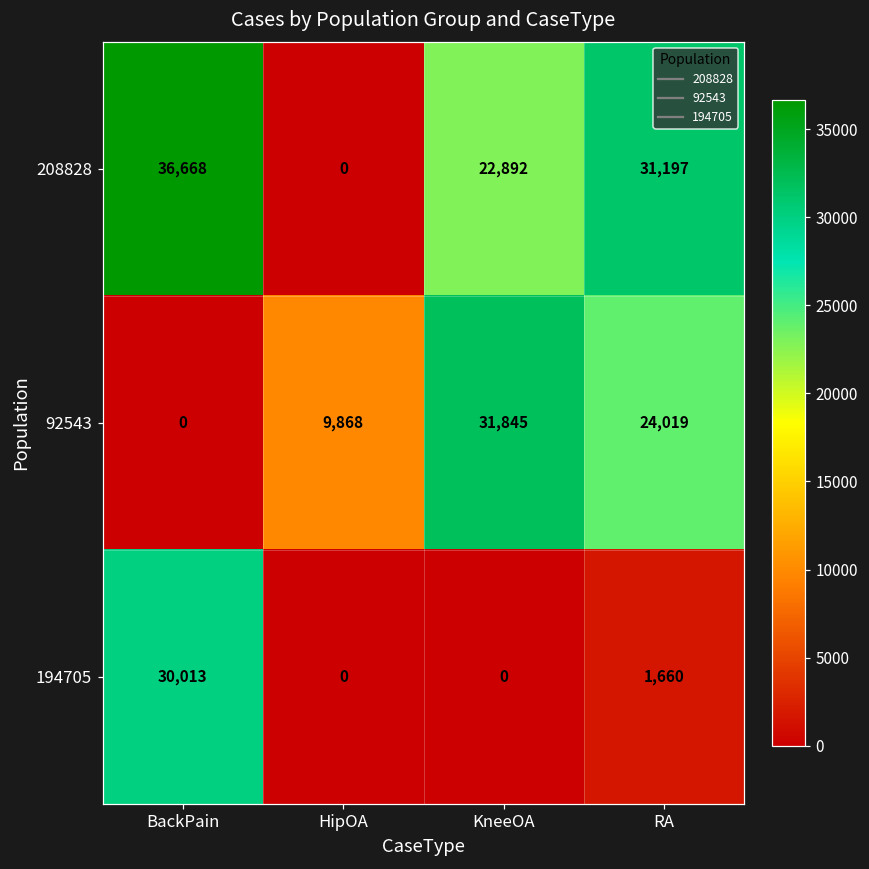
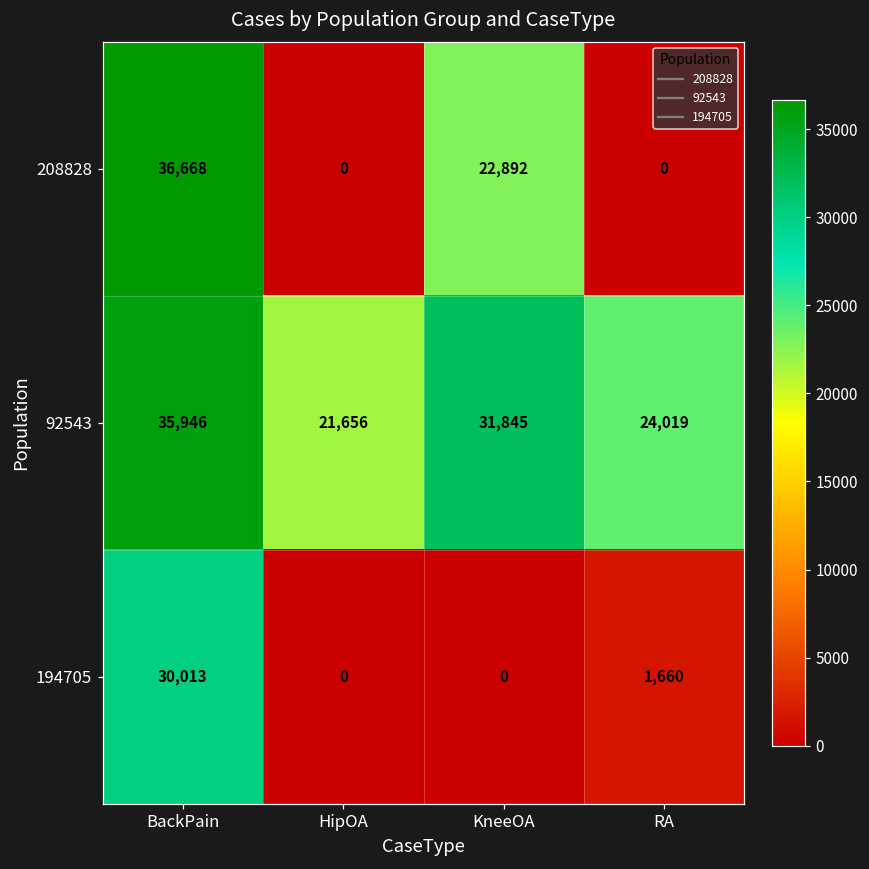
  {
    "208828": {
      "BackPain": "36,668",
      "HipOA": "0",
      "KneeOA": "22,892",
-     "RA": "31,197"
+     "RA": "0"
    },
    "92543": {
-     "BackPain": "0",
-     "HipOA": "9,868",
+     "BackPain": "35,946",
+     "HipOA": "21,656",
      "KneeOA": "31,845",
      "RA": "24,019"
    },
    "194705": {
      "BackPain": "30,013",
      "HipOA": "0",
      "KneeOA": "0",
      "RA": "1,660"
    }
  }
